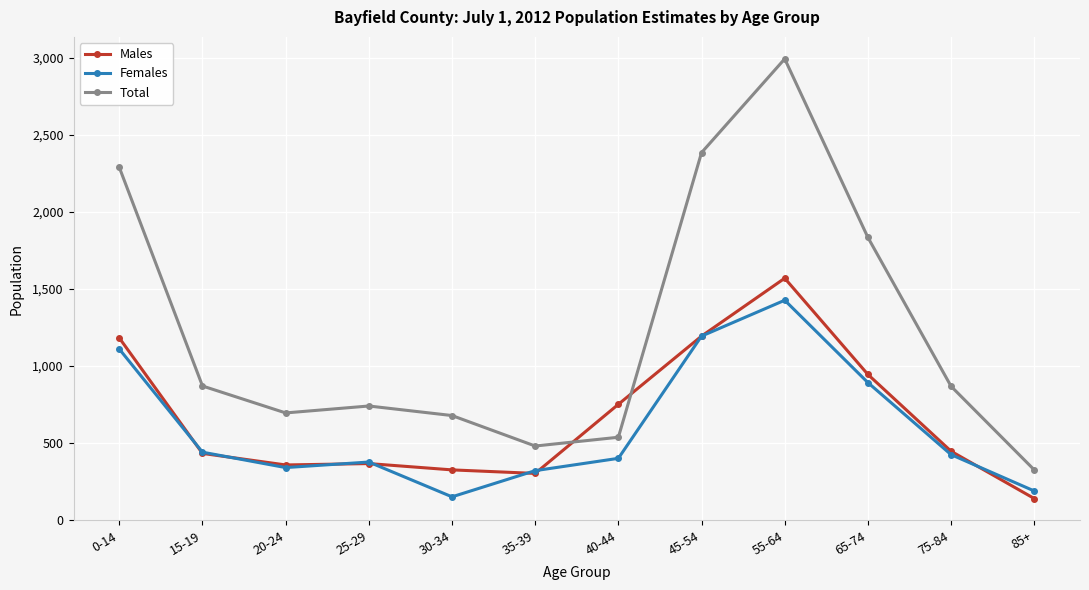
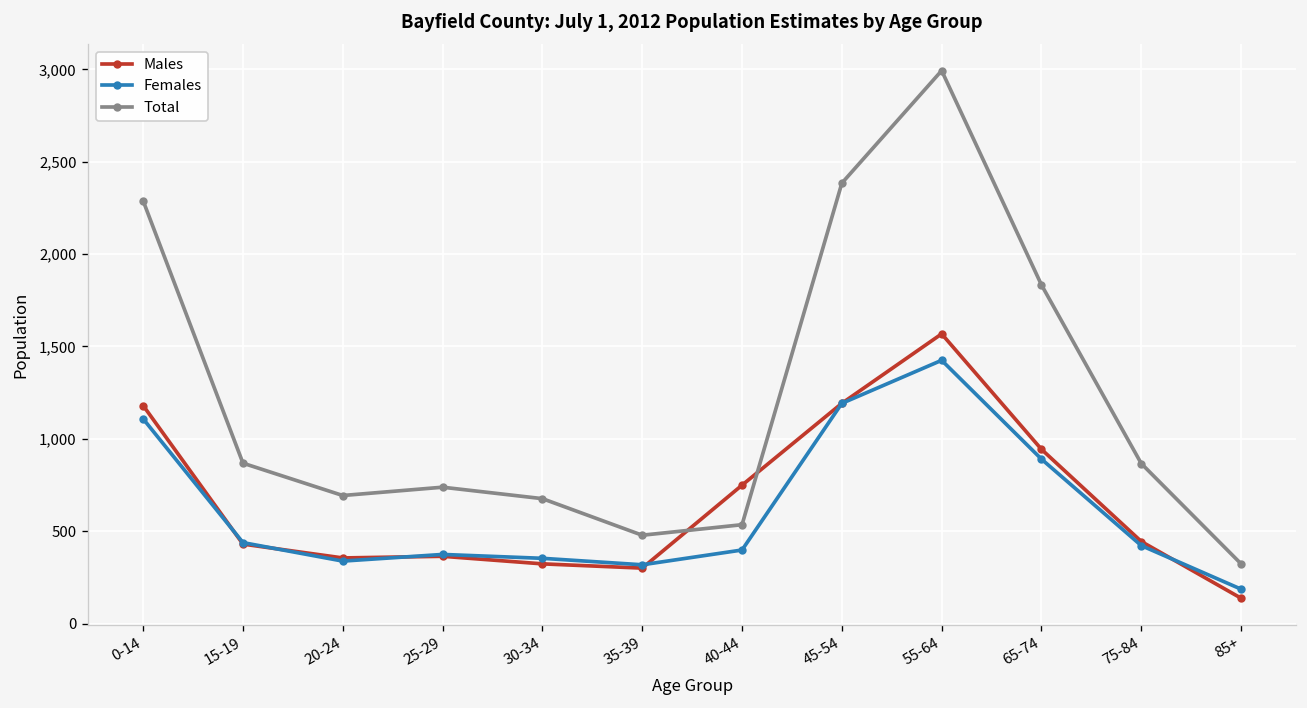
  {
    "Males": {
      "0-14": "1,180",
      "20-24": "360",
      "30-34": "320",
      "35-39": "300",
      "40-44": "750",
      "55-64": "1,570",
      "65-74": "940",
      "75-84": "440",
      "85+": "140"
    },
    "Females": {
      "0-14": "1,110",
      "20-24": "340",
-     "30-34": "150",
+     "30-34": "350",
      "35-39": "320",
      "40-44": "400",
      "55-64": "1,430",
      "65-74": "890",
      "75-84": "420",
      "85+": "190"
    },
    "Total": {
      "0-14": "2,290",
      "15-19": "870",
      "20-24": "690",
      "25-29": "740",
      "30-34": "680",
      "35-39": "480",
      "40-44": "540",
      "45-54": "2,380",
      "55-64": "2,990",
      "65-74": "1,830",
      "75-84": "870",
      "85+": "320"
    }
  }
